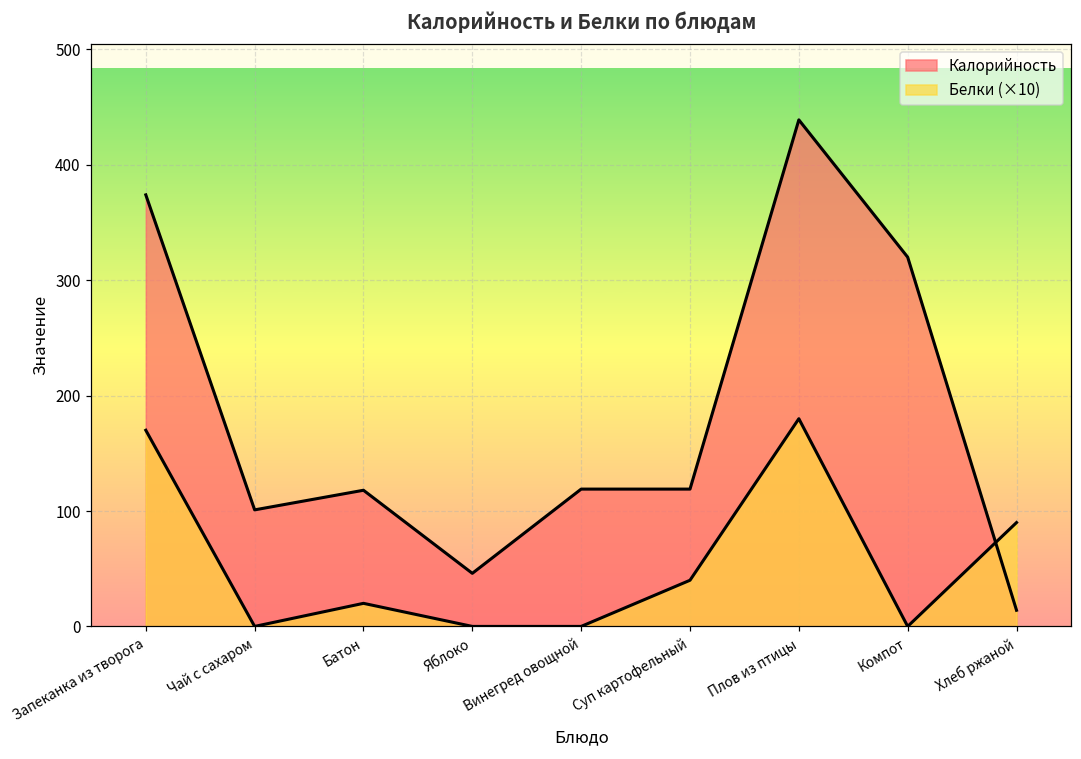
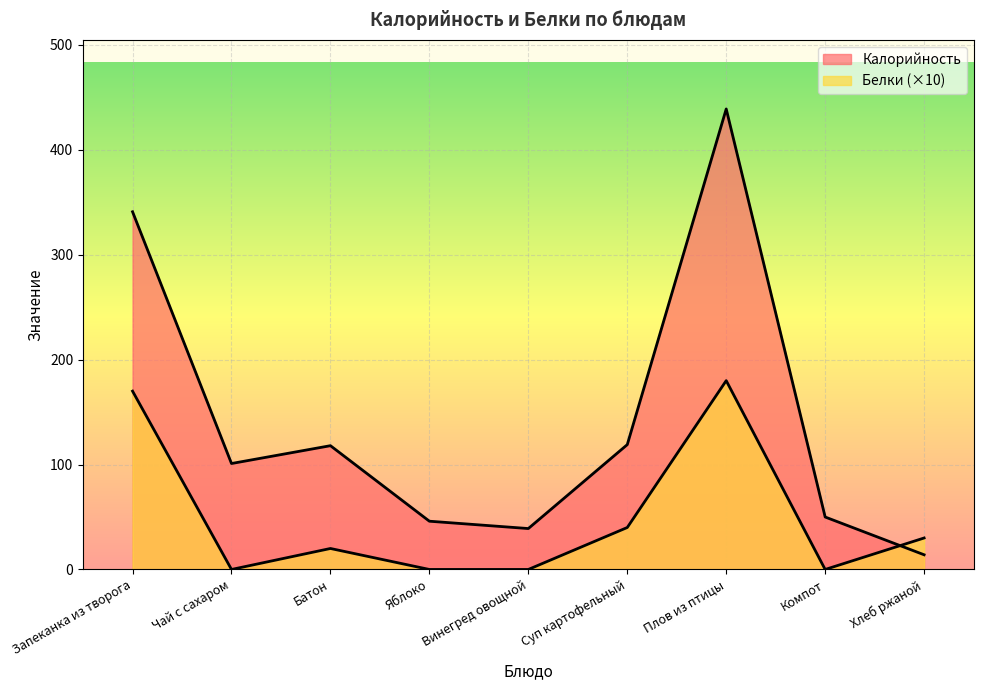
  {
    "Калорийность": {
-     "Запеканка из творога": 374,
+     "Запеканка из творога": 341,
      "Чай с сахаром": 101,
      "Батон": 118,
      "Яблоко": 46,
-     "Винегред овощной": 119,
+     "Винегред овощной": 39,
      "Суп картофельный": 119,
      "Плов из птицы": 439,
-     "Компот": 320,
+     "Компот": 50,
      "Хлеб ржаной": 14
    },
    "Белки (×10)": {
      "Запеканка из творога": 170,
      "Чай с сахаром": 0,
      "Батон": 20,
      "Яблоко": 0,
      "Винегред овощной": 0,
      "Суп картофельный": 40,
      "Плов из птицы": 180,
      "Компот": 0,
-     "Хлеб ржаной": 90
+     "Хлеб ржаной": 30
    }
  }
